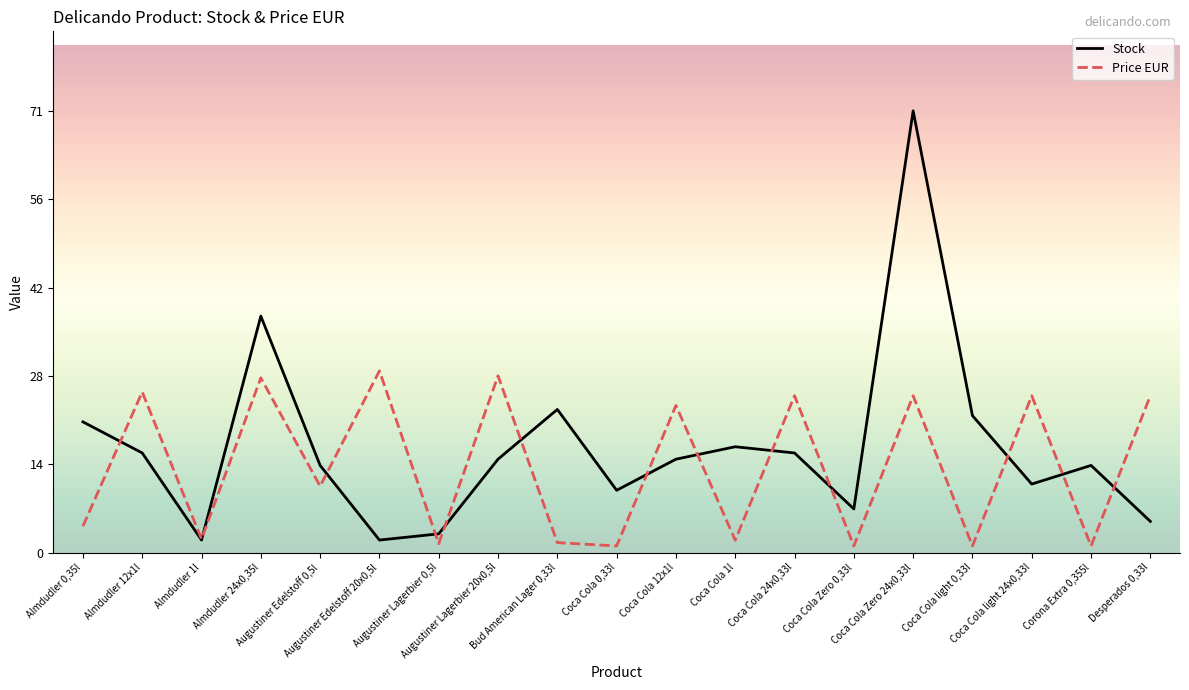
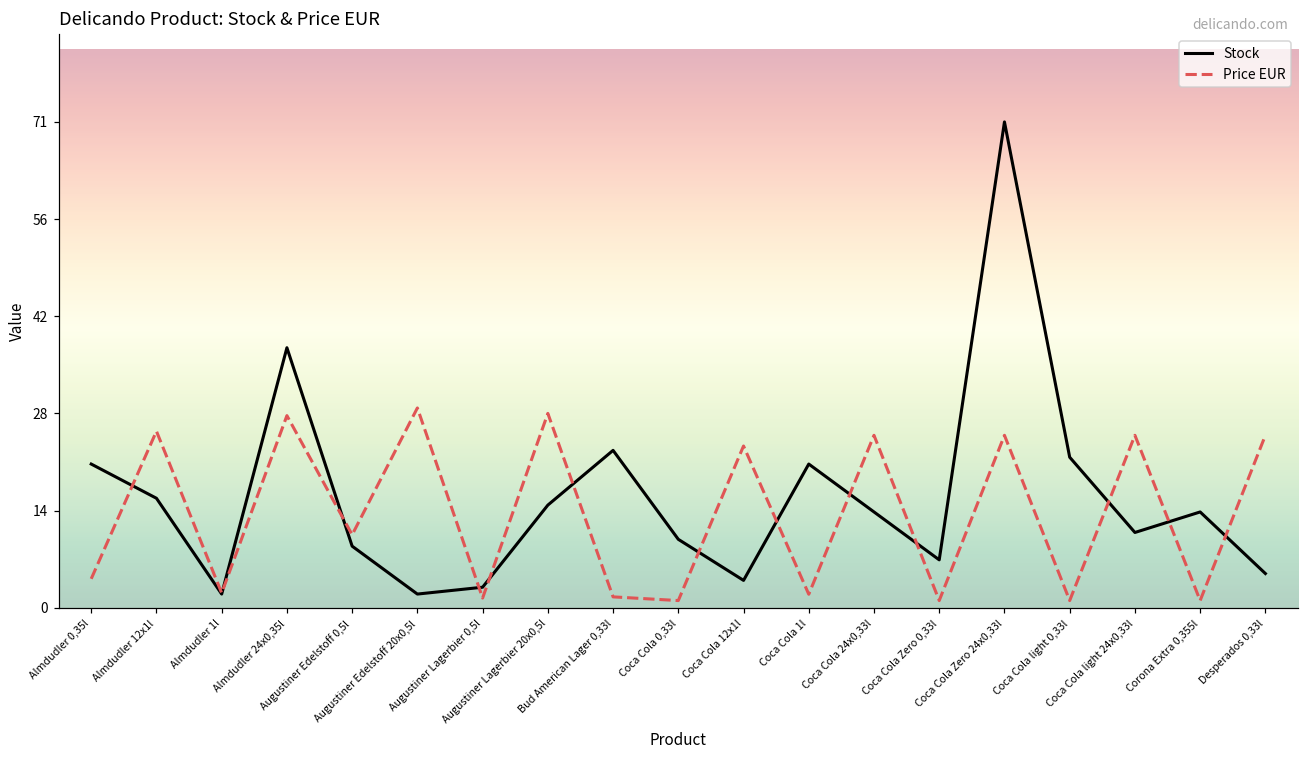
  {
    "Stock": {
      "Almdudler 0,35l": 21,
      "Almdudler 12x1l": 16,
      "Almdudler 24x0,35l": 38,
-     "Augustiner Edelstoff 0,5l": 14,
+     "Augustiner Edelstoff 0,5l": 9,
      "Augustiner Edelstoff 20x0,5l": 2,
      "Augustiner Lagerbier 0,5l": 3,
      "Augustiner Lagerbier 20x0,5l": 15,
      "Bud American Lager 0,33l": 23,
      "Coca Cola 0,33l": 10,
-     "Coca Cola 12x1l": 15,
-     "Coca Cola 1l": 17,
-     "Coca Cola 24x0,33l": 16,
+     "Coca Cola 12x1l": 4,
+     "Coca Cola 1l": 21,
+     "Coca Cola 24x0,33l": 14,
      "Coca Cola Zero 0,33l": 7,
      "Coca Cola Zero 24x0,33l": 71,
      "Coca Cola light 0,33l": 22,
      "Coca Cola light 24x0,33l": 11,
      "Corona Extra 0,355l": 14,
      "Desperados 0,33l": 5
    },
    "Price EUR": {
      "Almdudler 0,35l": 4,
      "Almdudler 12x1l": 26,
      "Almdudler 24x0,35l": 28,
      "Augustiner Edelstoff 0,5l": 11,
      "Augustiner Edelstoff 20x0,5l": 29,
      "Augustiner Lagerbier 0,5l": 1,
      "Augustiner Lagerbier 20x0,5l": 28,
      "Bud American Lager 0,33l": 2,
      "Coca Cola 0,33l": 1,
      "Coca Cola 12x1l": 24,
      "Coca Cola 1l": 2,
      "Coca Cola 24x0,33l": 25,
      "Coca Cola Zero 0,33l": 1,
      "Coca Cola Zero 24x0,33l": 25,
      "Coca Cola light 0,33l": 1,
      "Coca Cola light 24x0,33l": 25,
      "Corona Extra 0,355l": 1,
      "Desperados 0,33l": 25
    }
  }
